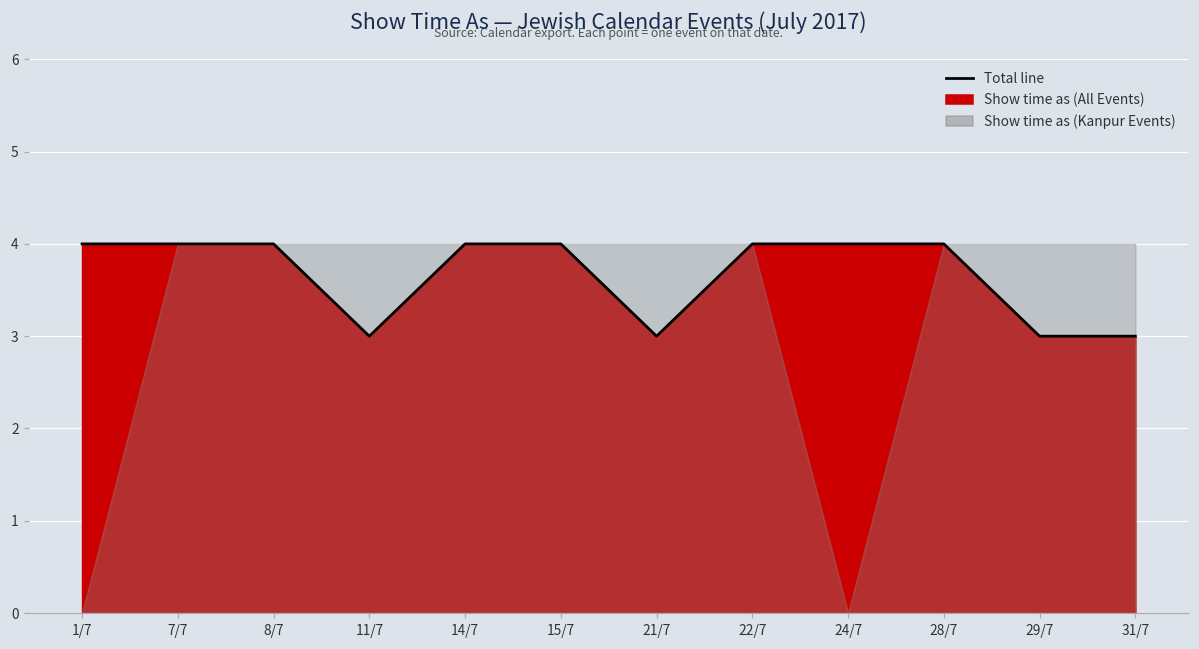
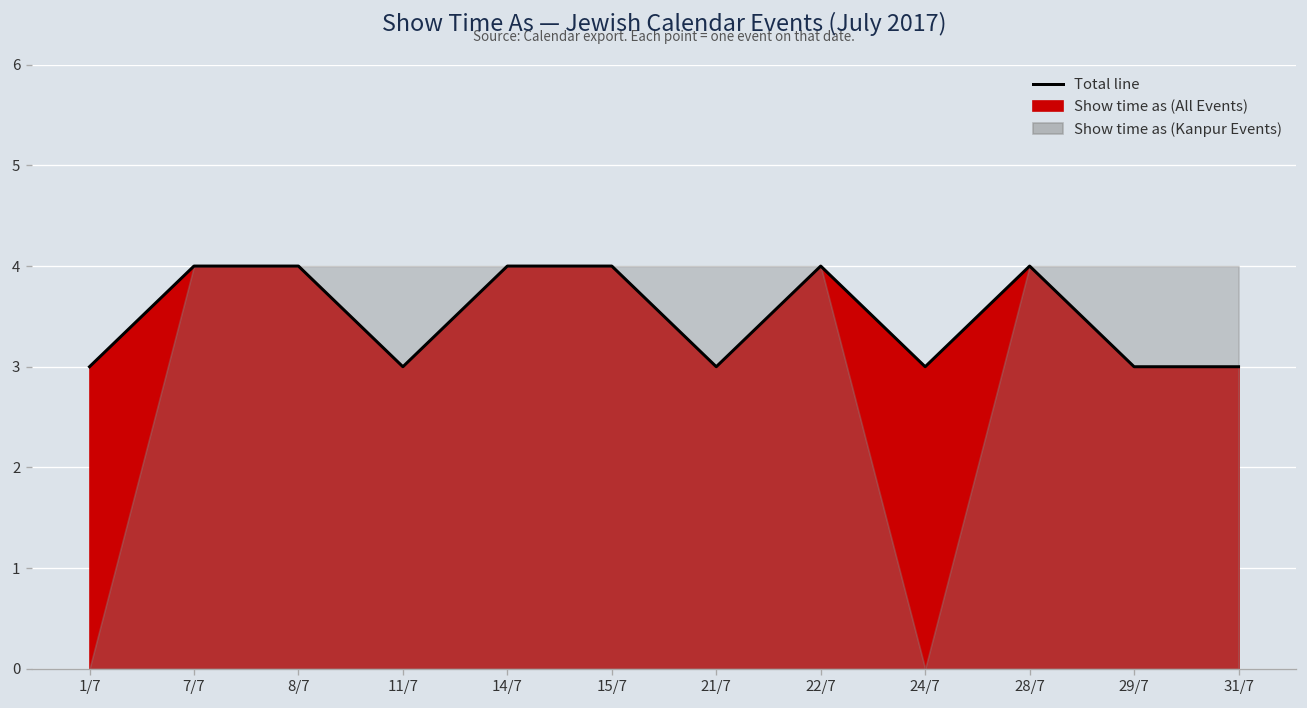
  {
    "Show time as (All Events)": {
-     "1/7": 4,
+     "1/7": 3,
      "11/7": 3,
      "21/7": 3,
-     "24/7": 4,
+     "24/7": 3,
      "29/7": 3,
      "31/7": 3
    },
    "Show time as (Kanpur Events)": {
      "1/7": 0,
      "11/7": 4,
      "21/7": 4,
      "24/7": 0,
      "29/7": 4,
      "31/7": 4
    }
  }
